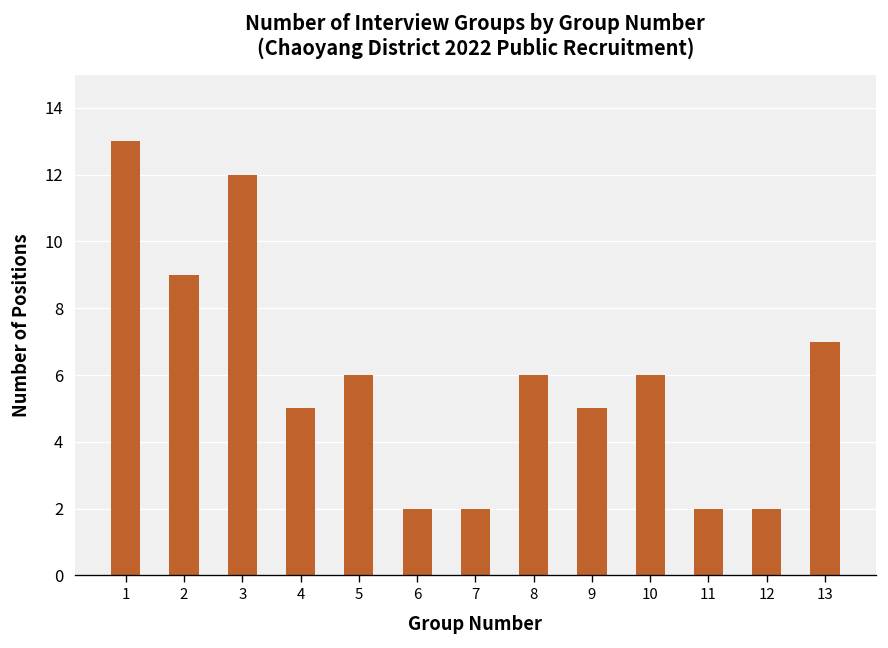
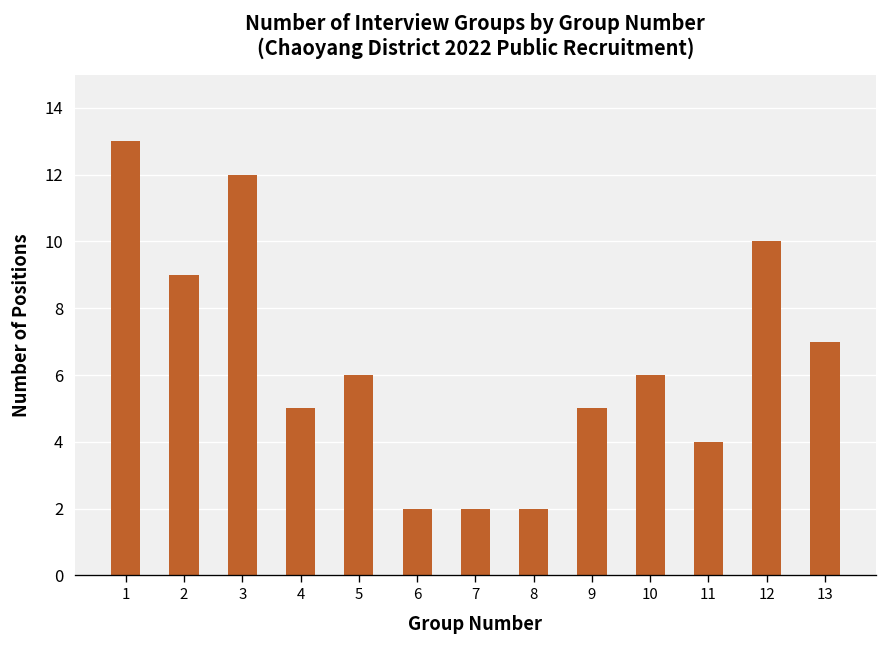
  {
    "1": 13,
    "2": 9,
    "3": 12,
    "4": 5,
    "5": 6,
    "6": 2,
    "7": 2,
-   "8": 6,
+   "8": 2,
    "9": 5,
    "10": 6,
-   "11": 2,
-   "12": 2,
+   "11": 4,
+   "12": 10,
    "13": 7
  }
